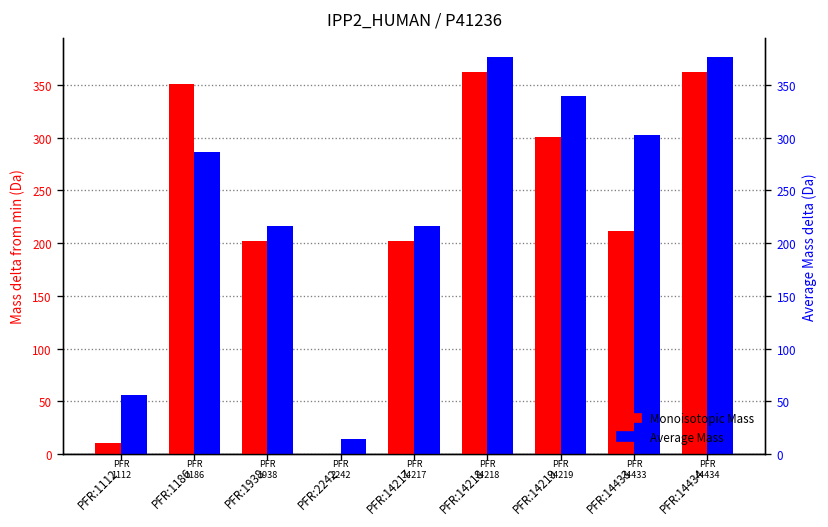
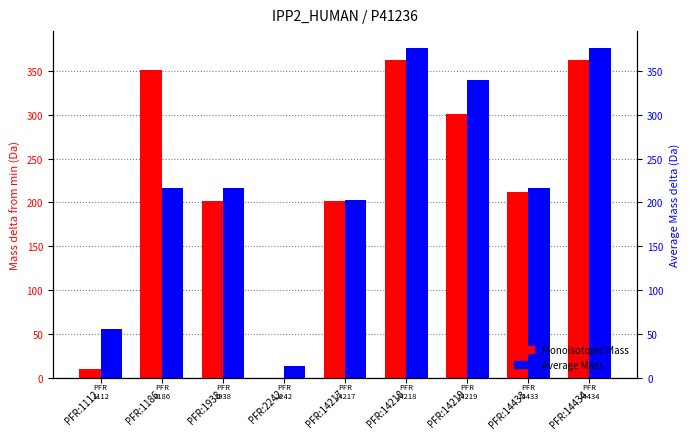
  {
    "Monoisotopic Mass": {
      "PFR:1186": 350,
      "PFR:1938": 200,
      "PFR:14217": 200,
      "PFR:14218": 360,
      "PFR:14219": 300,
      "PFR:14433": 210,
      "PFR:14434": 360
    },
    "Average Mass": {
      "PFR:1112": 60,
-     "PFR:1186": 290,
+     "PFR:1186": 220,
      "PFR:1938": 220,
      "PFR:2242": 10,
-     "PFR:14217": 220,
+     "PFR:14217": 200,
      "PFR:14218": 380,
      "PFR:14219": 340,
-     "PFR:14433": 300,
+     "PFR:14433": 220,
      "PFR:14434": 380
    }
  }
